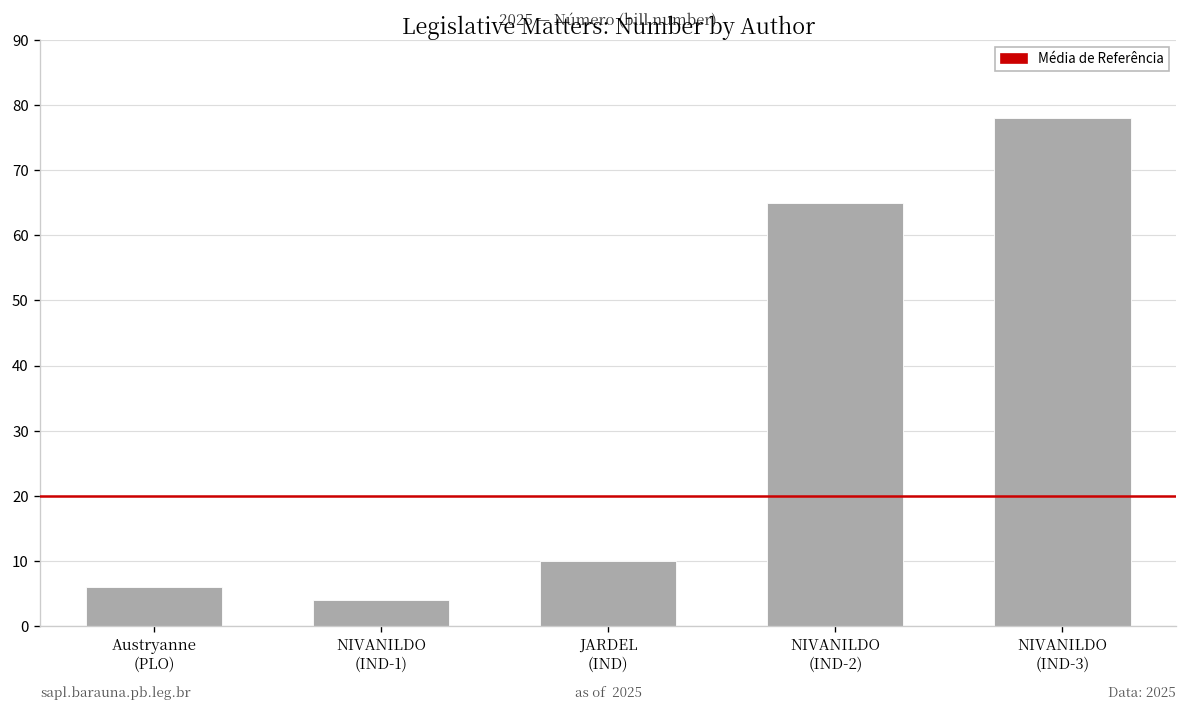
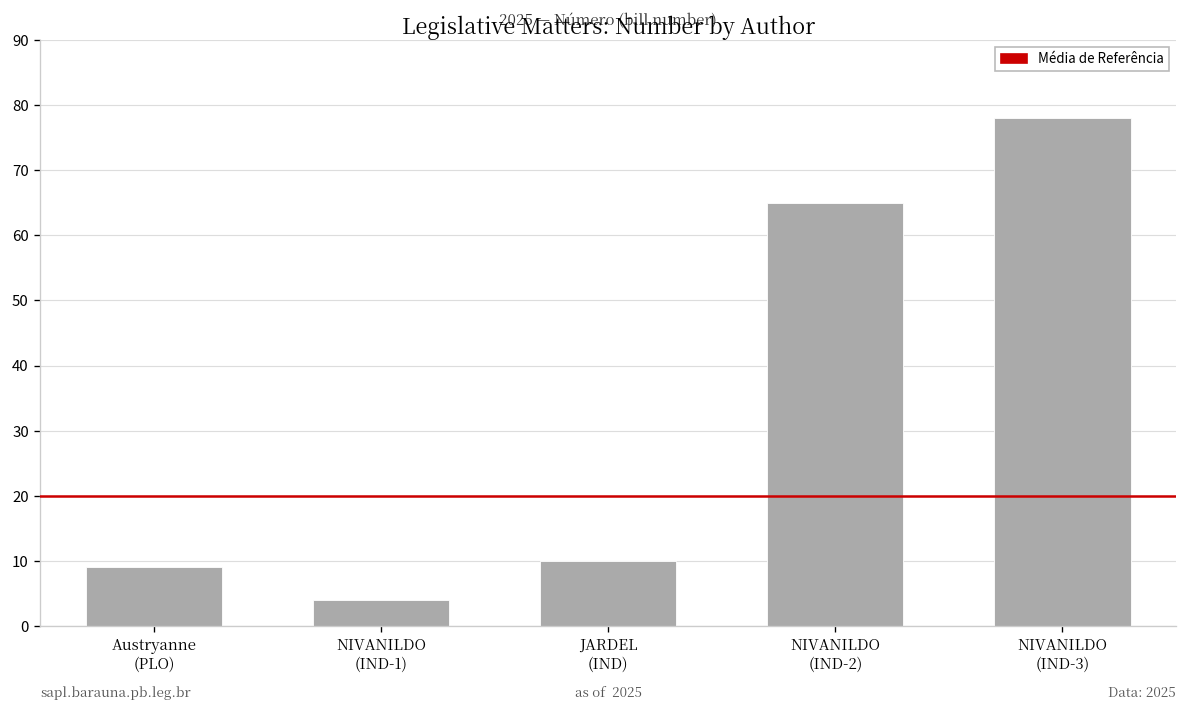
  {
-   "Austryanne (PLO)": 6,
+   "Austryanne (PLO)": 9,
    "NIVANILDO (IND-1)": 4,
    "JARDEL (IND)": 10,
    "NIVANILDO (IND-2)": 65,
    "NIVANILDO (IND-3)": 78
  }
